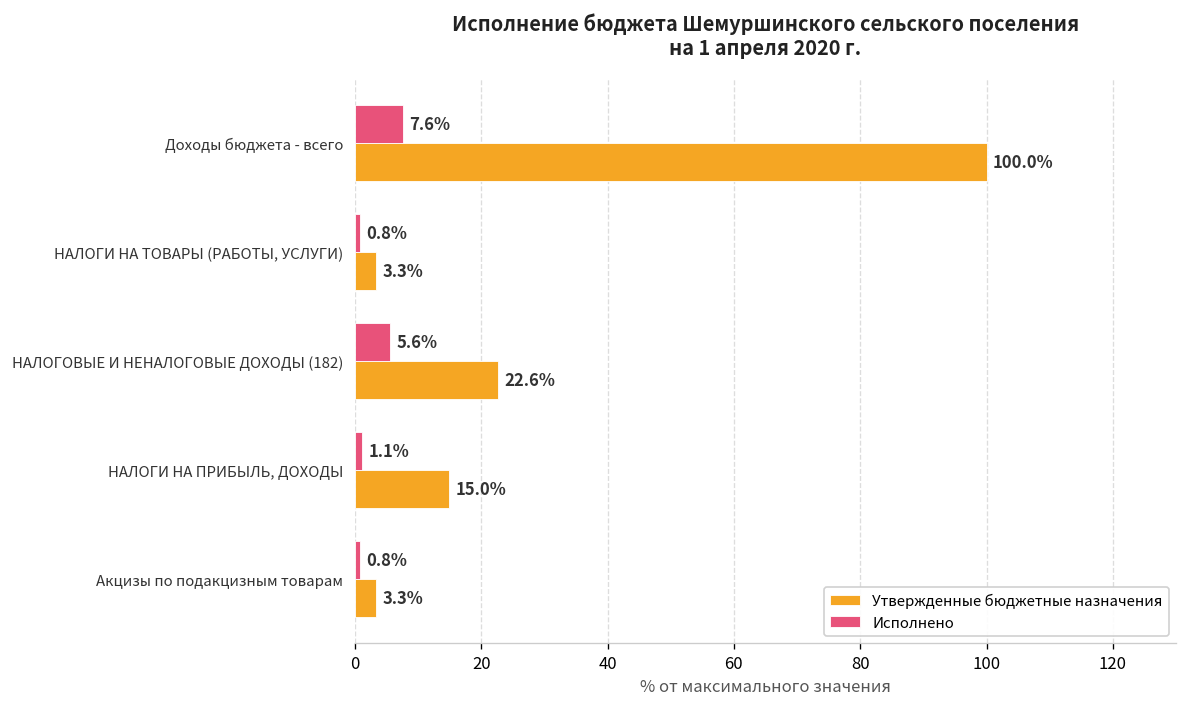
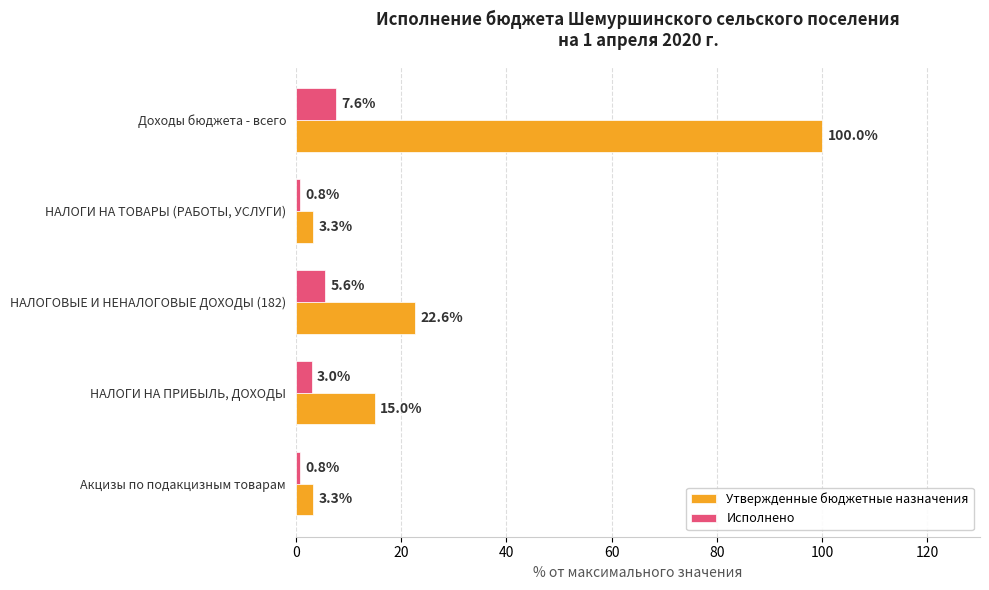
  {
    "Утвержденные бюджетные назначения": {
      "Доходы бюджета - всего": "100.0%",
      "НАЛОГИ НА ТОВАРЫ (РАБОТЫ, УСЛУГИ)": "3.3%",
      "НАЛОГОВЫЕ И НЕНАЛОГОВЫЕ ДОХОДЫ (182)": "22.6%",
      "НАЛОГИ НА ПРИБЫЛЬ, ДОХОДЫ": "15.0%",
      "Акцизы по подакцизным товарам": "3.3%"
    },
    "Исполнено": {
      "Доходы бюджета - всего": "7.6%",
      "НАЛОГИ НА ТОВАРЫ (РАБОТЫ, УСЛУГИ)": "0.8%",
      "НАЛОГОВЫЕ И НЕНАЛОГОВЫЕ ДОХОДЫ (182)": "5.6%",
-     "НАЛОГИ НА ПРИБЫЛЬ, ДОХОДЫ": "1.1%",
+     "НАЛОГИ НА ПРИБЫЛЬ, ДОХОДЫ": "3.0%",
      "Акцизы по подакцизным товарам": "0.8%"
    }
  }
